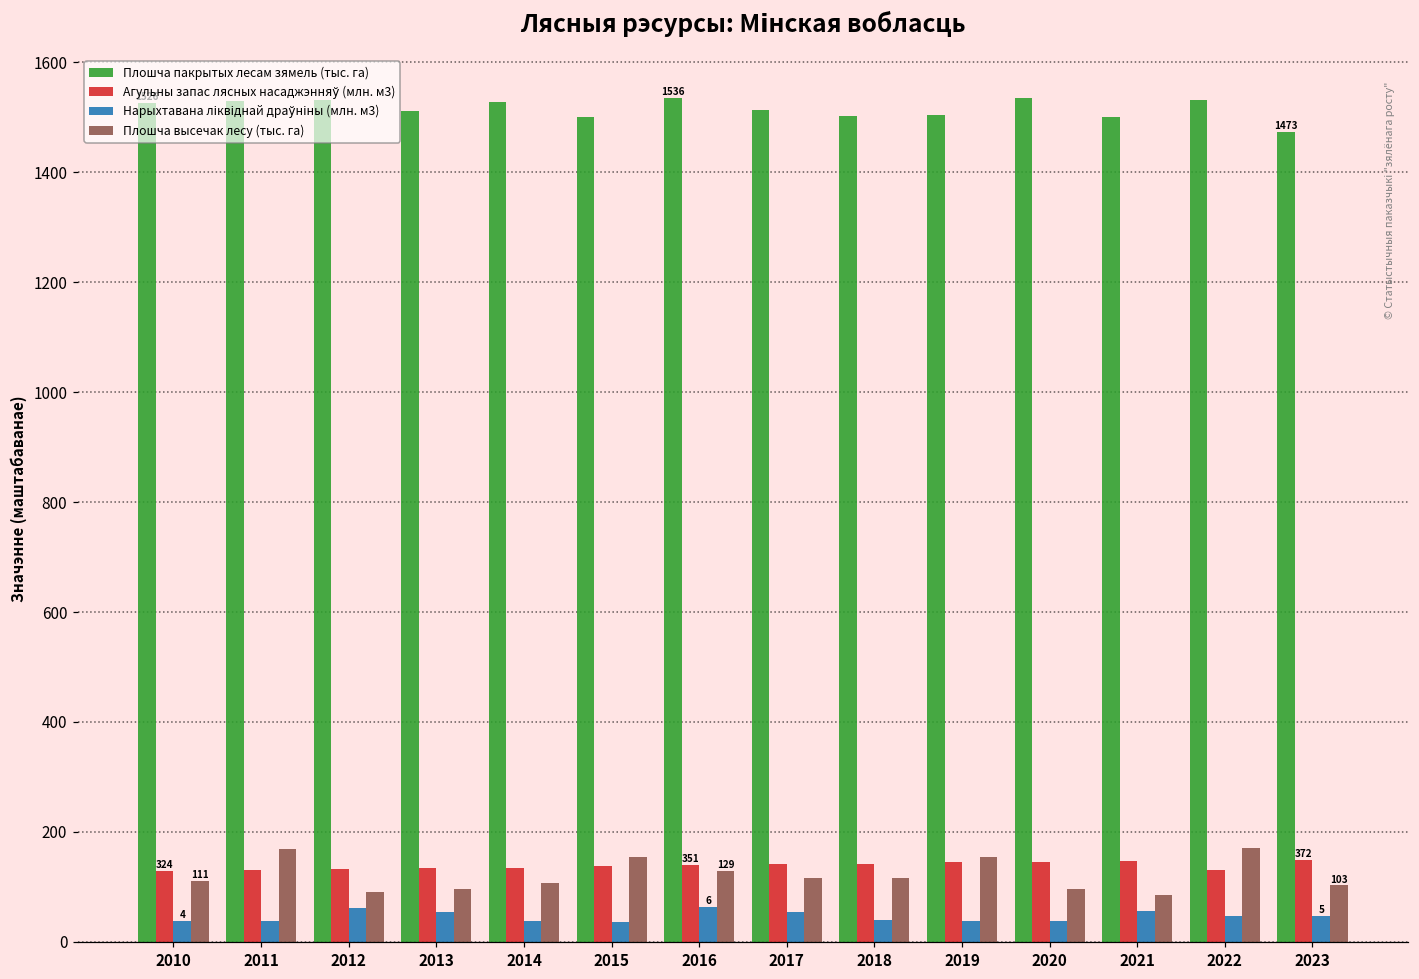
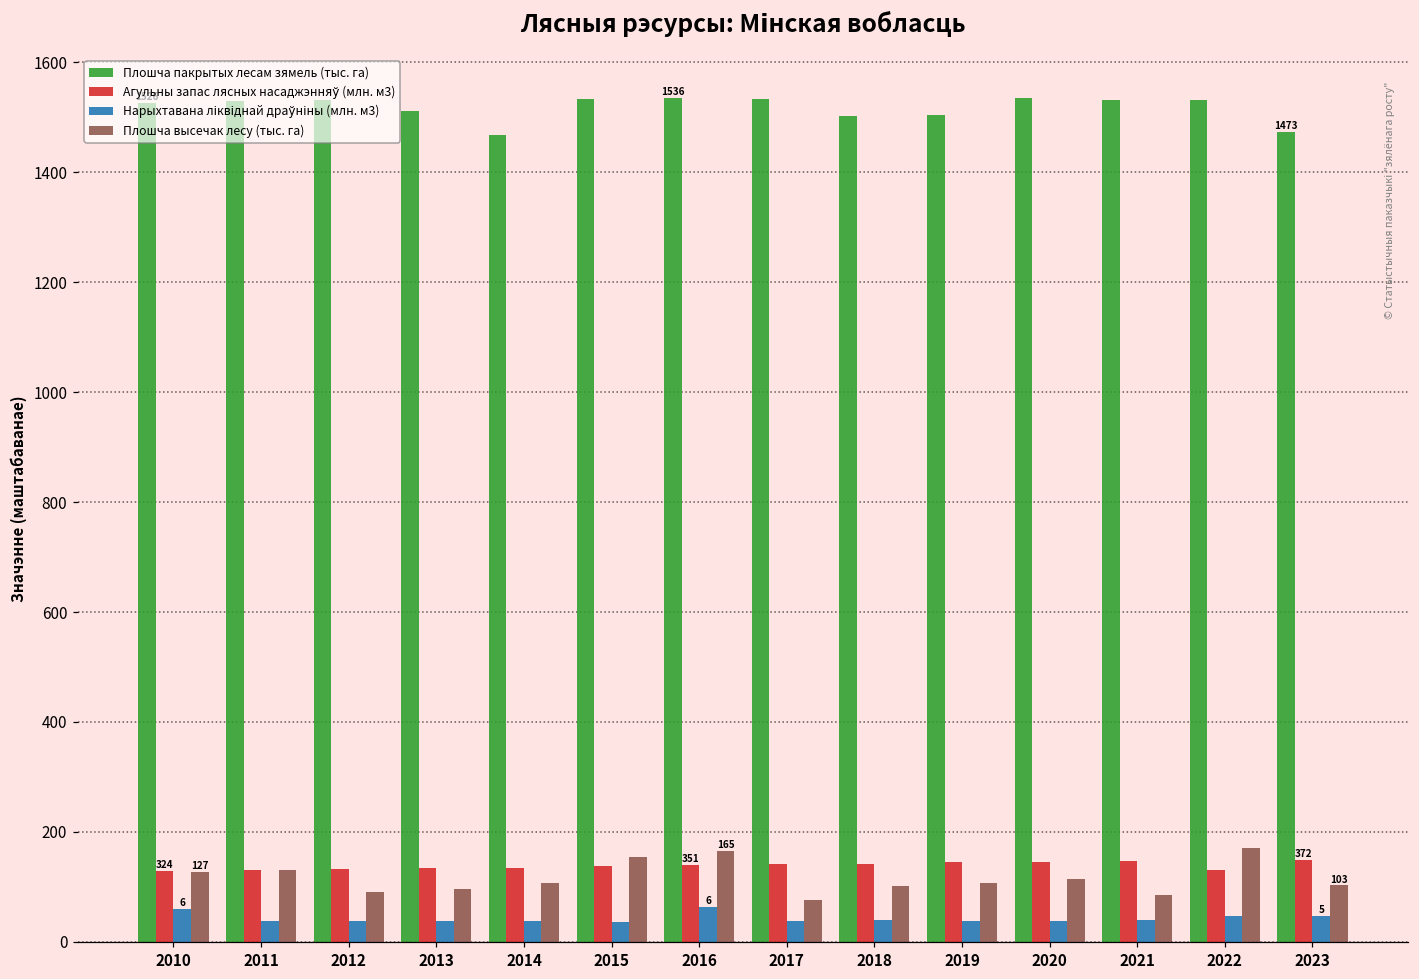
  {
    "Плошча пакрытых лесам зямель (тыс. га)": {
      "2013": 1510,
-     "2014": 1530,
-     "2015": 1500,
-     "2017": 1510,
+     "2014": 1470,
+     "2015": 1530,
+     "2017": 1530,
      "2018": 1500,
      "2019": 1500,
      "2020": 1540,
-     "2021": 1500,
+     "2021": 1530,
      "2022": 1530
    },
    "Агульны запас лясных насаджэнняў (млн. м3)": {
      "2011": 130,
      "2012": 130,
      "2013": 130,
      "2014": 140,
      "2015": 140,
      "2017": 140,
      "2018": 140,
      "2019": 140,
      "2020": 150,
      "2021": 150,
      "2022": 130
    },
    "Нарыхтавана ліквіднай драўніны (млн. м3)": {
-     "2010": 4,
-     "2012": 60,
-     "2013": 50,
-     "2017": 50,
-     "2021": 60
+     "2010": 6,
+     "2012": 40,
+     "2013": 40,
+     "2017": 40,
+     "2021": 40
    },
    "Плошча высечак лесу (тыс. га)": {
-     "2010": 111,
-     "2011": 170,
-     "2016": 129,
-     "2017": 120,
-     "2018": 120,
-     "2019": 150,
-     "2020": 100,
+     "2010": 127,
+     "2011": 130,
+     "2016": 165,
+     "2017": 80,
+     "2018": 100,
+     "2019": 110,
+     "2020": 110,
      "2023": 103
    }
  }
